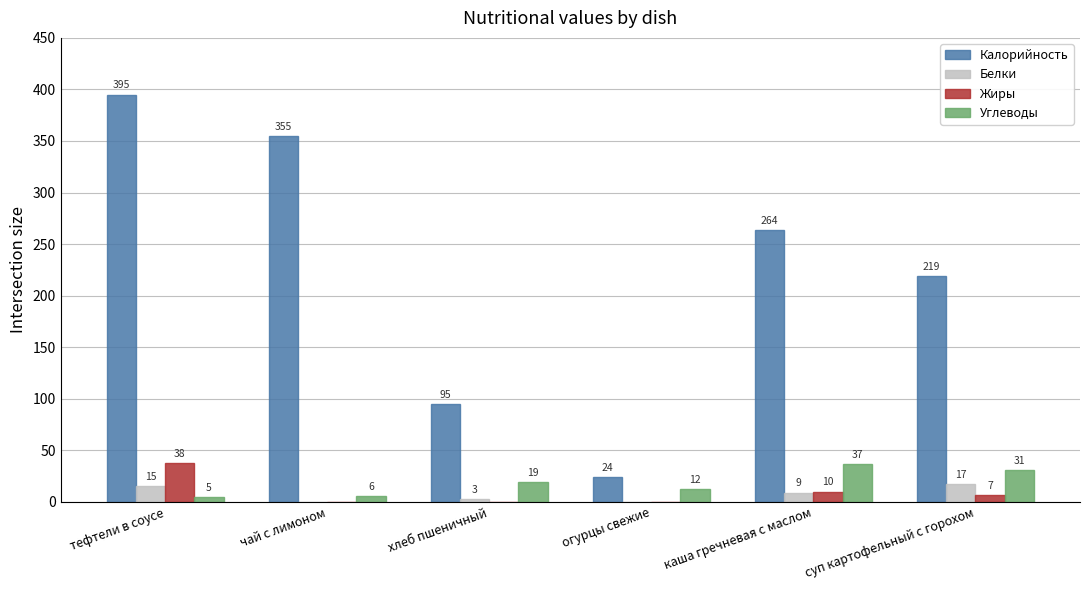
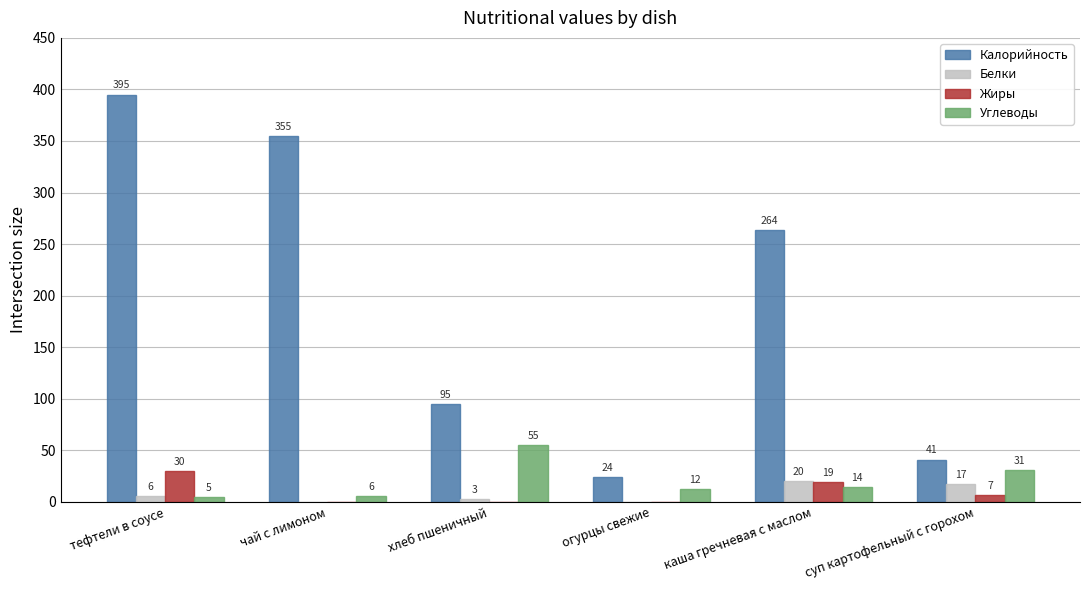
  {
    "Калорийность": {
      "тефтели в соусе": 395,
      "чай с лимоном": 355,
      "хлеб пшеничный": 95,
      "огурцы свежие": 24,
      "каша гречневая с маслом": 264,
-     "суп картофельный с горохом": 219
+     "суп картофельный с горохом": 41
    },
    "Белки": {
-     "тефтели в соусе": 15,
+     "тефтели в соусе": 6,
      "хлеб пшеничный": 3,
-     "каша гречневая с маслом": 9,
+     "каша гречневая с маслом": 20,
      "суп картофельный с горохом": 17
    },
    "Жиры": {
-     "тефтели в соусе": 38,
-     "каша гречневая с маслом": 10,
+     "тефтели в соусе": 30,
+     "каша гречневая с маслом": 19,
      "суп картофельный с горохом": 7
    },
    "Углеводы": {
      "тефтели в соусе": 5,
      "чай с лимоном": 6,
-     "хлеб пшеничный": 19,
+     "хлеб пшеничный": 55,
      "огурцы свежие": 12,
-     "каша гречневая с маслом": 37,
+     "каша гречневая с маслом": 14,
      "суп картофельный с горохом": 31
    }
  }
